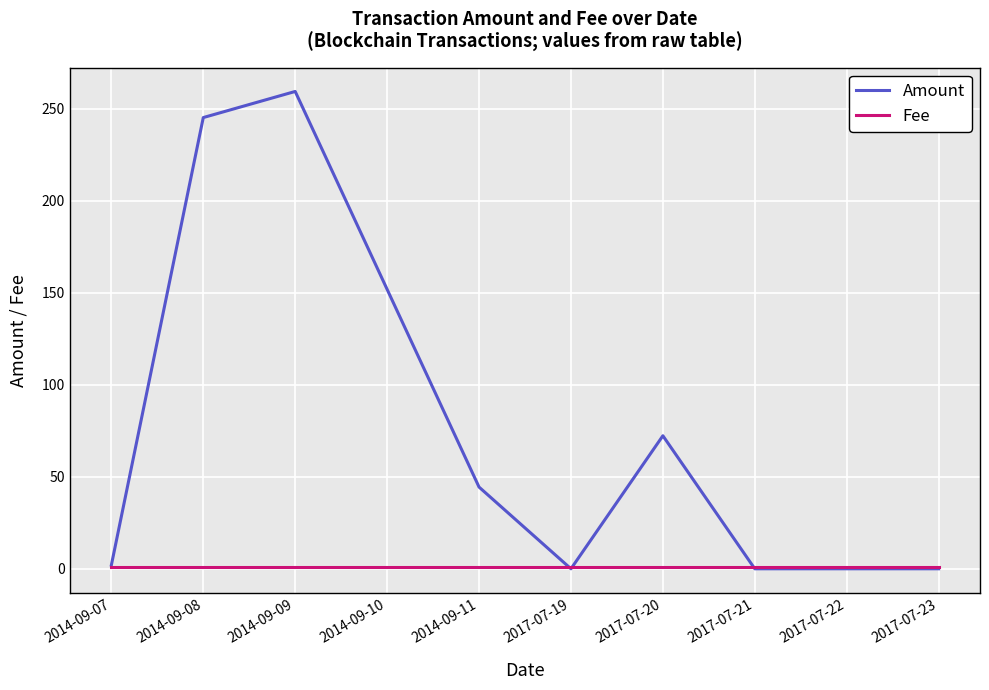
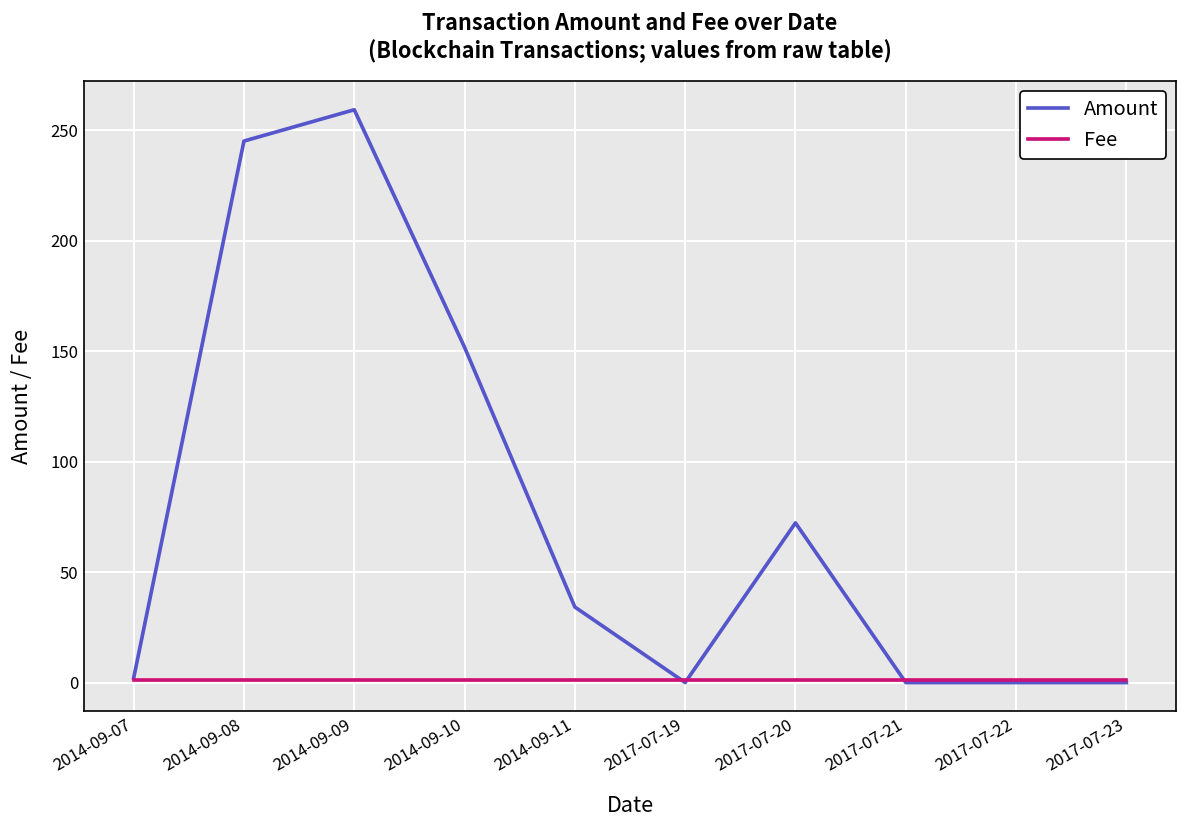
  {
    "Amount": {
      "2014-09-08": 245,
      "2014-09-09": 259,
      "2014-09-10": 152,
-     "2014-09-11": 44,
+     "2014-09-11": 34,
      "2017-07-20": 72
    },
    "Fee": {
      "2014-09-08": 1,
      "2014-09-09": 1,
      "2014-09-10": 1,
      "2014-09-11": 1,
      "2017-07-20": 1
    }
  }
